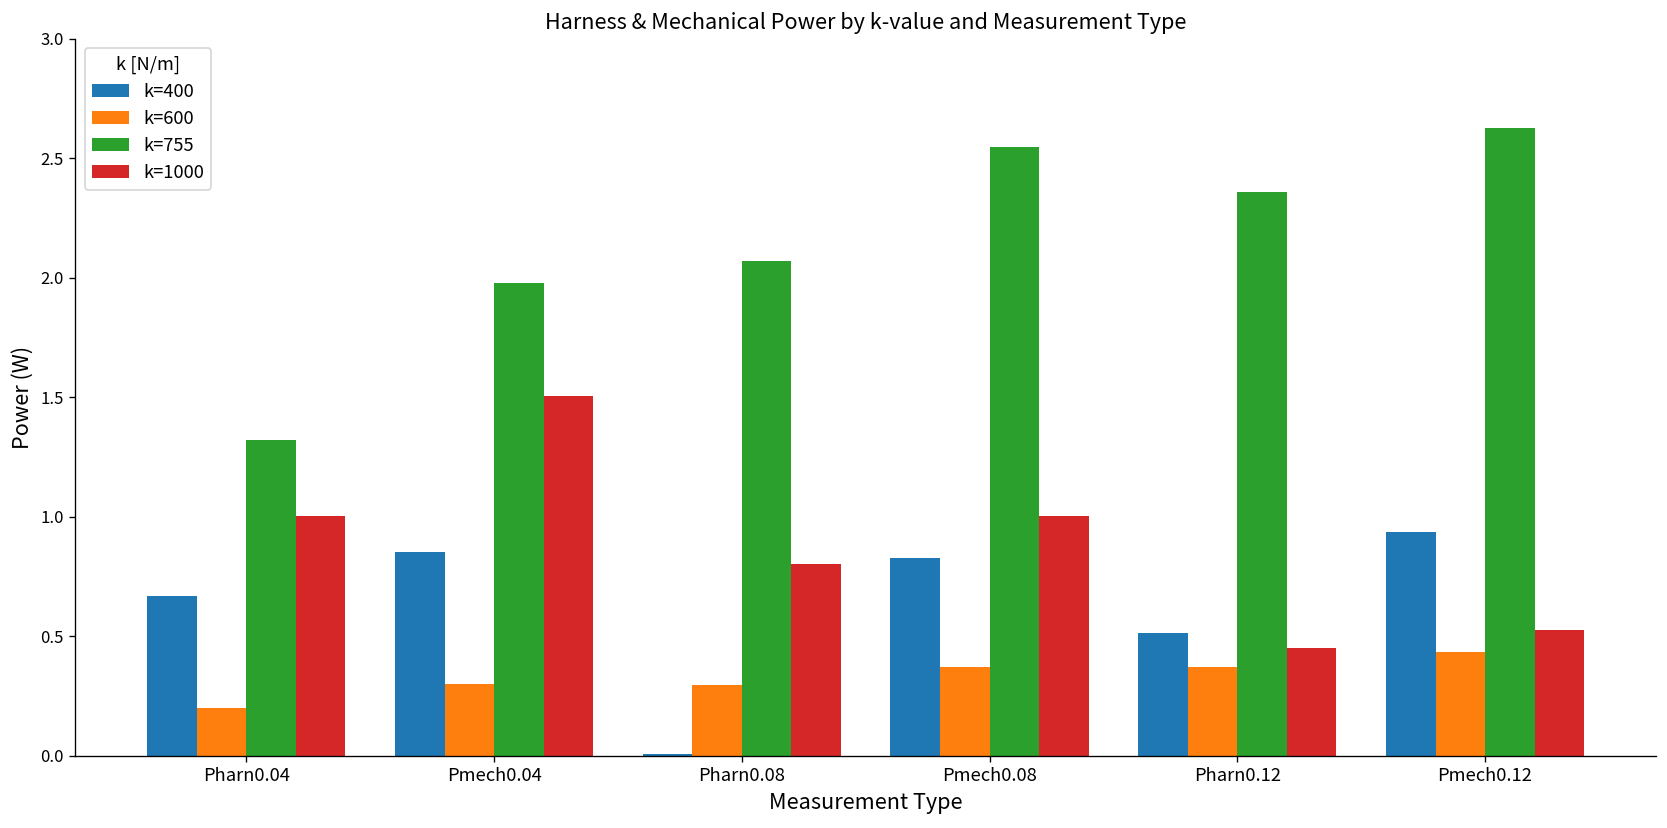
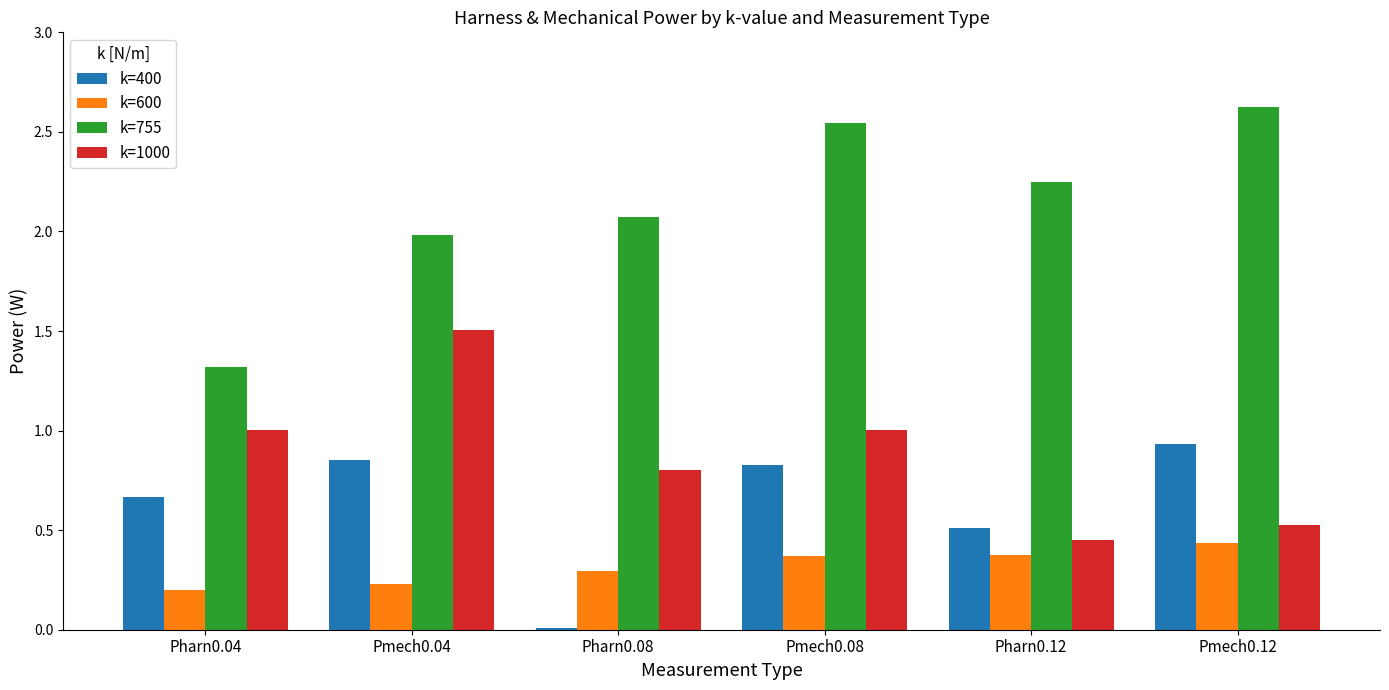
  {
    "k=400": {
      "Pharn0.04": 0.67,
      "Pmech0.04": 0.85,
      "Pmech0.08": 0.83,
      "Pharn0.12": 0.51,
      "Pmech0.12": 0.94
    },
    "k=600": {
      "Pharn0.04": 0.20,
-     "Pmech0.04": 0.30,
+     "Pmech0.04": 0.23,
      "Pharn0.08": 0.30,
      "Pmech0.08": 0.37,
      "Pharn0.12": 0.37,
      "Pmech0.12": 0.43
    },
    "k=755": {
      "Pharn0.04": 1.32,
      "Pmech0.04": 1.98,
      "Pharn0.08": 2.07,
      "Pmech0.08": 2.55,
-     "Pharn0.12": 2.36,
+     "Pharn0.12": 2.25,
      "Pmech0.12": 2.63
    },
    "k=1000": {
      "Pharn0.04": 1.00,
      "Pmech0.04": 1.51,
      "Pharn0.08": 0.80,
      "Pmech0.08": 1.00,
      "Pharn0.12": 0.45,
      "Pmech0.12": 0.53
    }
  }
